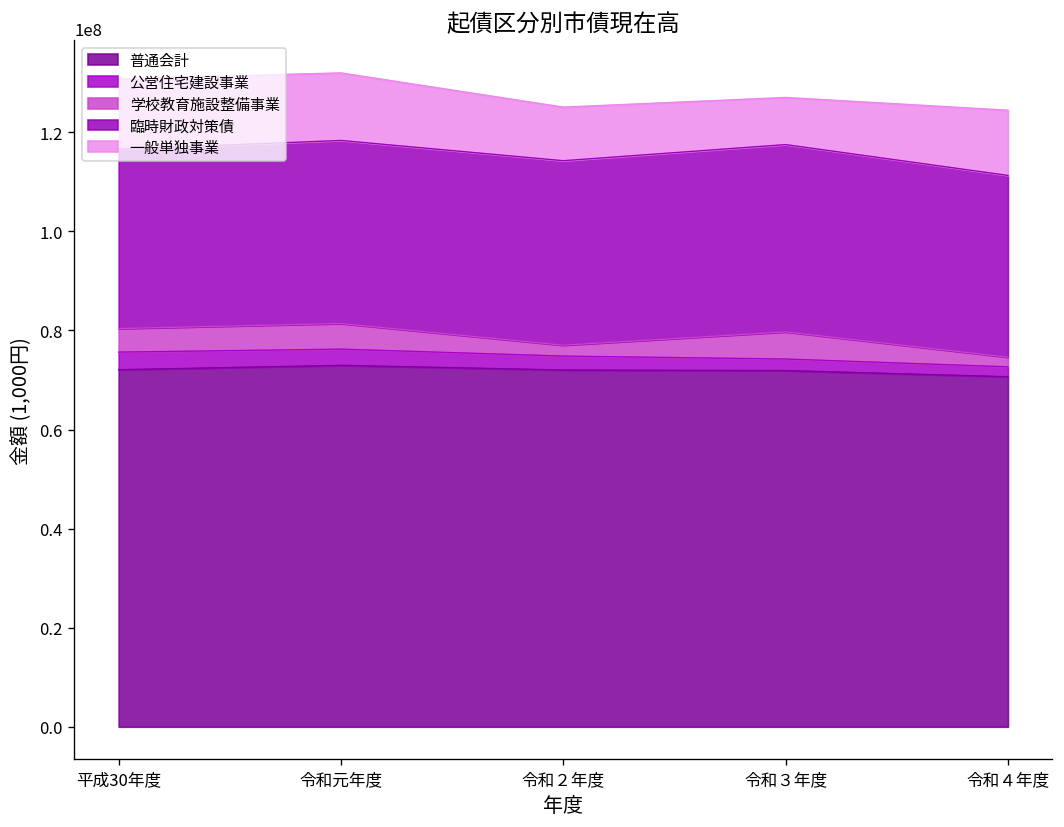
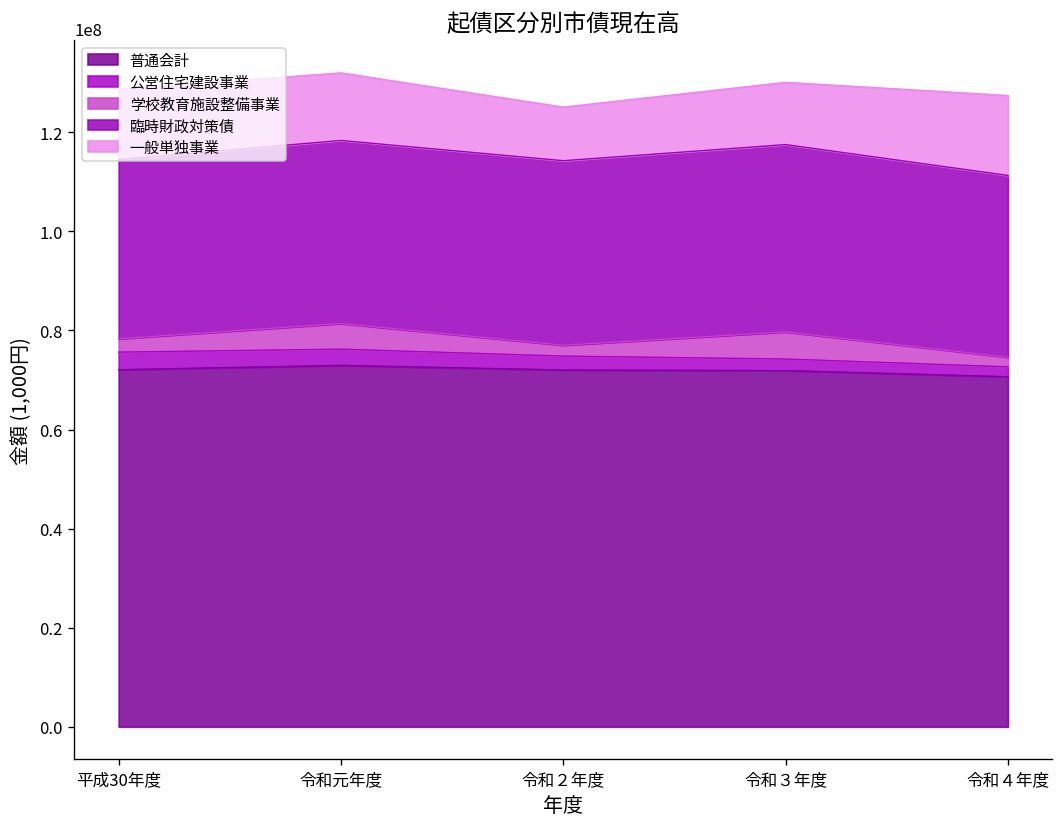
  {
    "学校教育施設整備事業": {
-     "平成30年度": 5000000,
+     "平成30年度": 3000000,
      "令和元年度": 5000000,
      "令和２年度": 2000000,
      "令和３年度": 5000000,
      "令和４年度": 2000000
    },
    "一般単独事業": {
      "令和元年度": 14000000,
      "令和２年度": 11000000,
-     "令和３年度": 10000000,
-     "令和４年度": 13000000
+     "令和３年度": 13000000,
+     "令和４年度": 16000000
    }
  }
